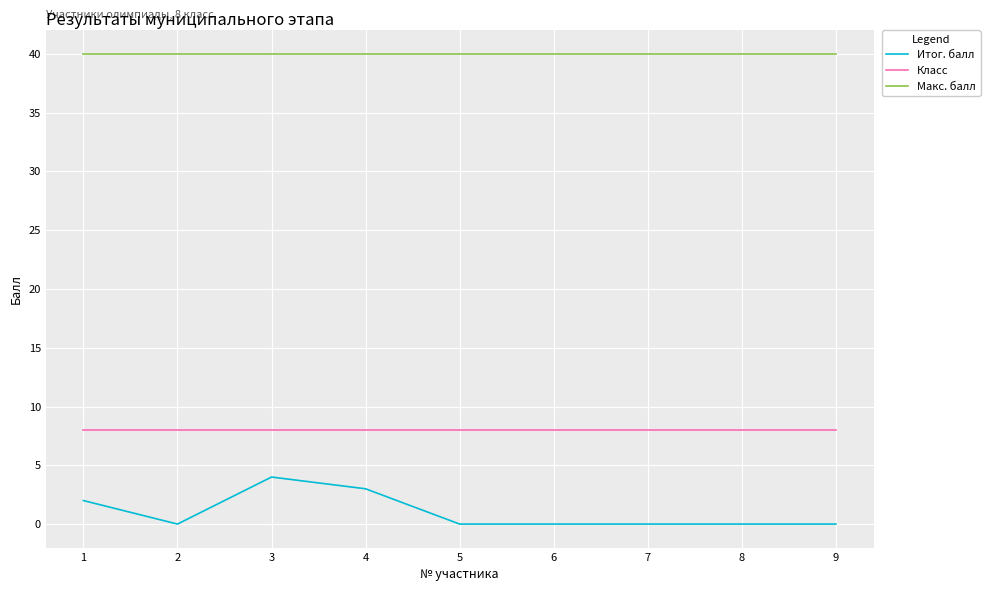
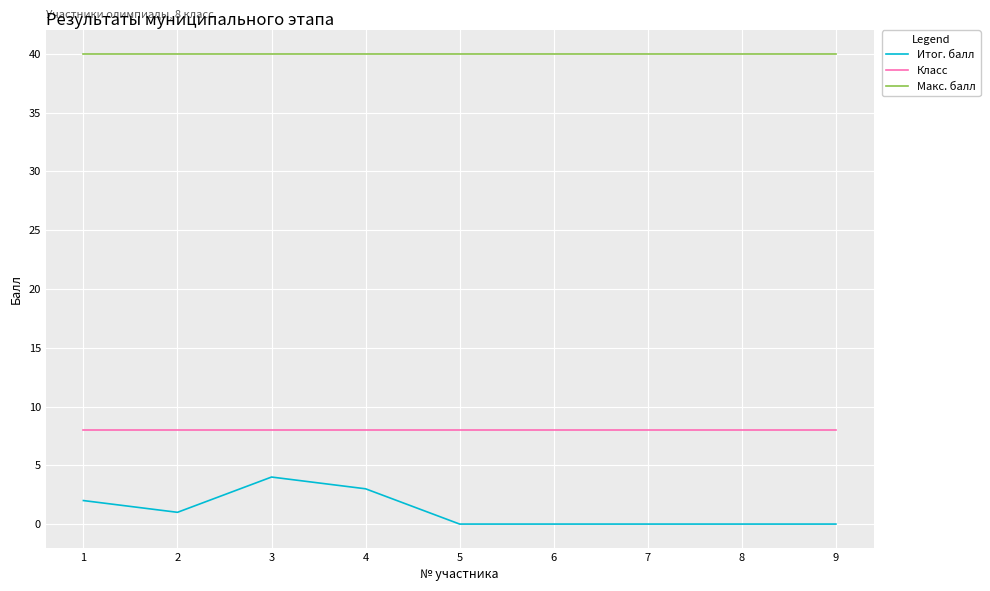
  {
    "Итог. балл": {
      "1": 2,
-     "2": 0,
+     "2": 1,
      "3": 4,
      "4": 3,
      "5": 0,
      "6": 0,
      "7": 0,
      "8": 0,
      "9": 0
    },
    "Класс": {
      "1": 8,
      "2": 8,
      "3": 8,
      "4": 8,
      "5": 8,
      "6": 8,
      "7": 8,
      "8": 8,
      "9": 8
    },
    "Макс. балл": {
      "1": 40,
      "2": 40,
      "3": 40,
      "4": 40,
      "5": 40,
      "6": 40,
      "7": 40,
      "8": 40,
      "9": 40
    }
  }
